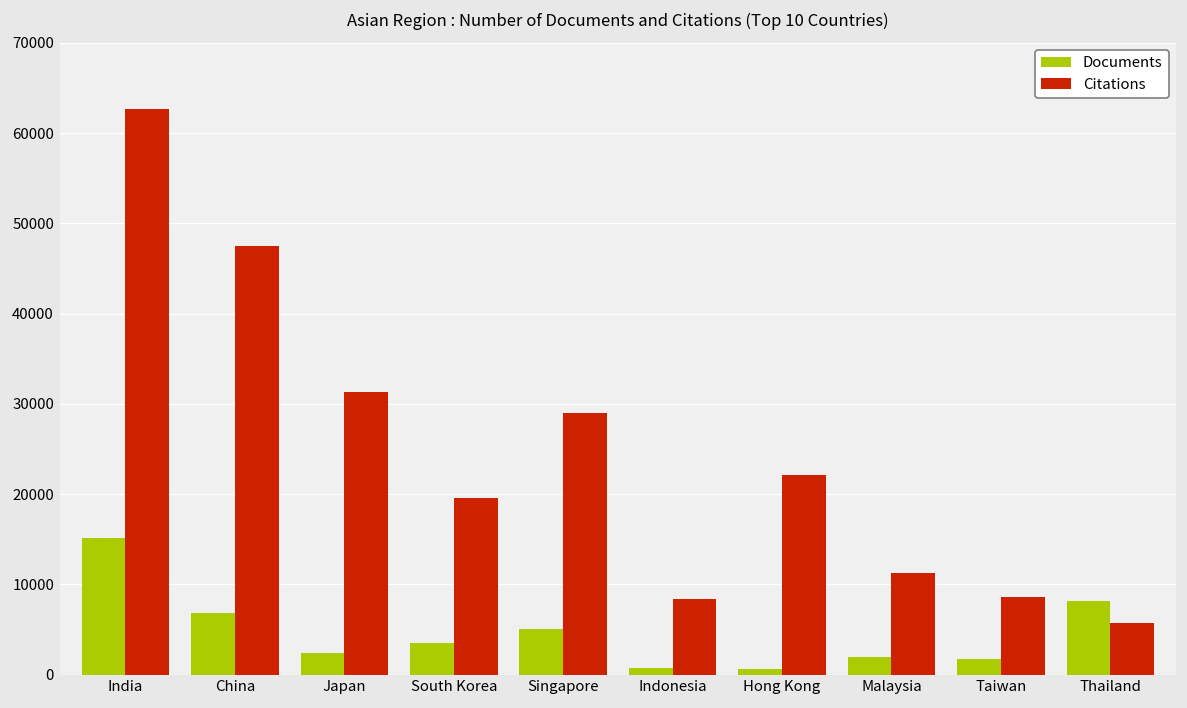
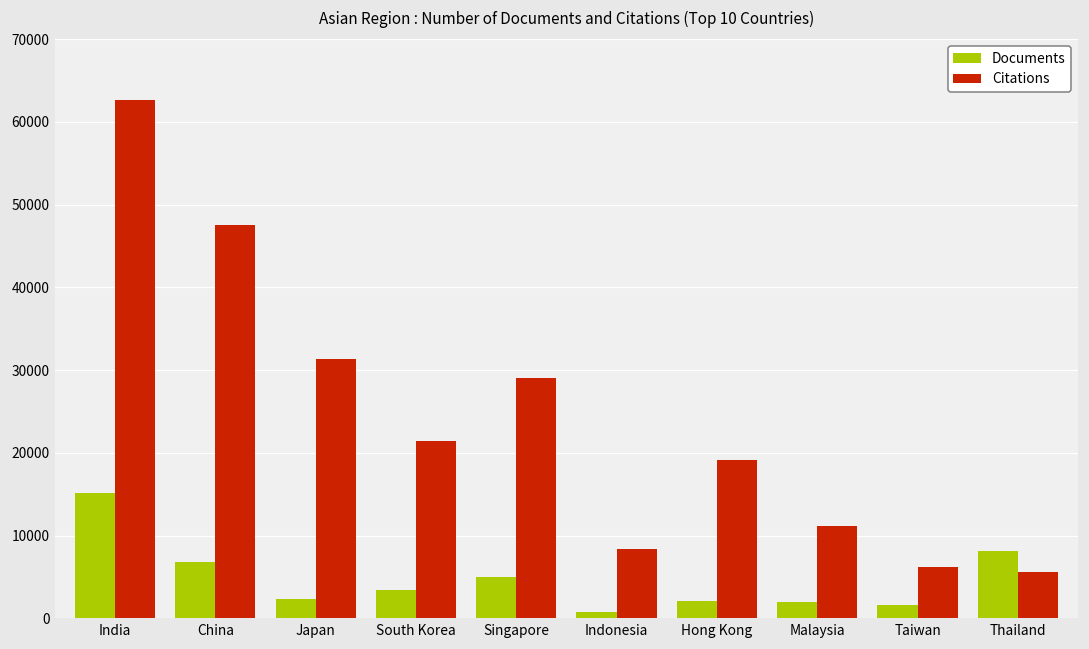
  {
    "Documents": {
      "India": 15000,
      "China": 7000,
      "Japan": 2000,
      "South Korea": 3000,
      "Singapore": 5000,
      "Indonesia": 1000,
-     "Hong Kong": 1000,
+     "Hong Kong": 2000,
      "Malaysia": 2000,
      "Taiwan": 2000,
      "Thailand": 8000
    },
    "Citations": {
      "India": 63000,
      "China": 48000,
      "Japan": 31000,
-     "South Korea": 20000,
+     "South Korea": 21000,
      "Singapore": 29000,
      "Indonesia": 8000,
-     "Hong Kong": 22000,
+     "Hong Kong": 19000,
      "Malaysia": 11000,
-     "Taiwan": 9000,
+     "Taiwan": 6000,
      "Thailand": 6000
    }
  }
